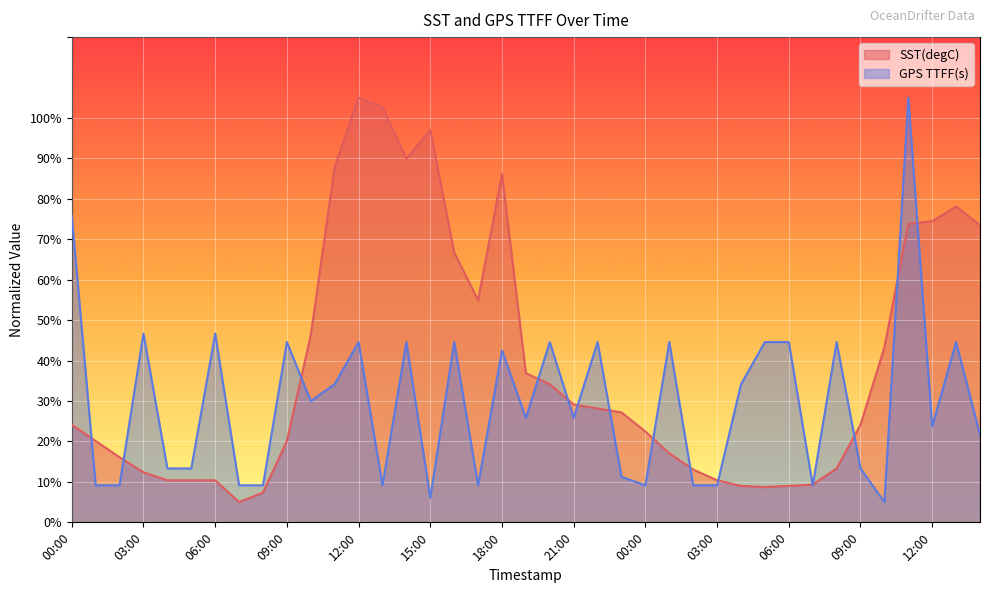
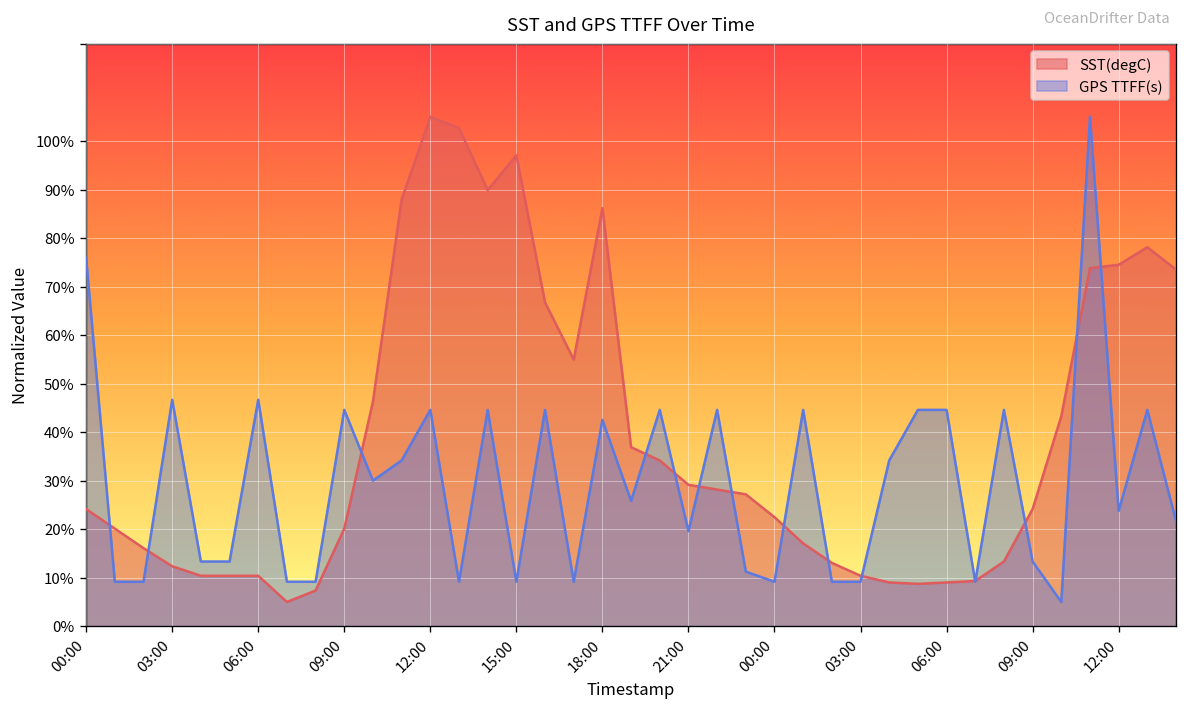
  {
    "SST(degC)": {
      "15:00": "97%",
      "18:00": "86%",
      "21:00": "29%"
    },
    "GPS TTFF(s)": {
-     "15:00": "6%",
+     "15:00": "9%",
      "18:00": "43%",
-     "21:00": "26%"
+     "21:00": "20%"
    }
  }
